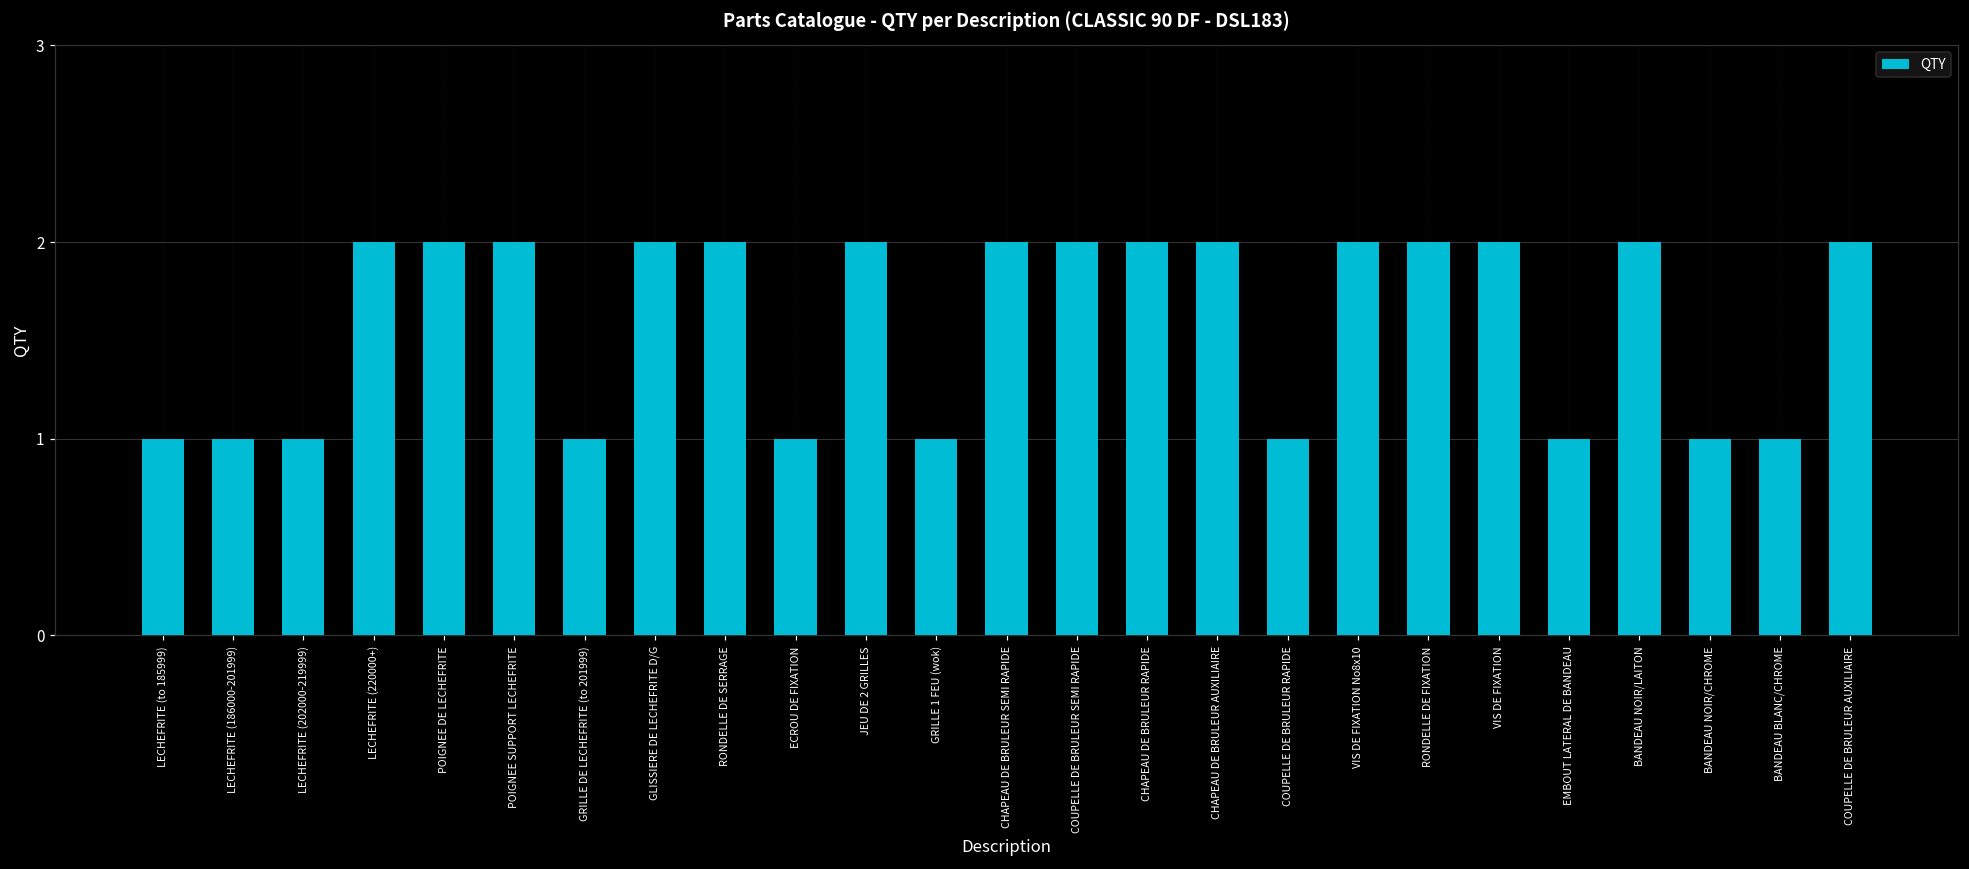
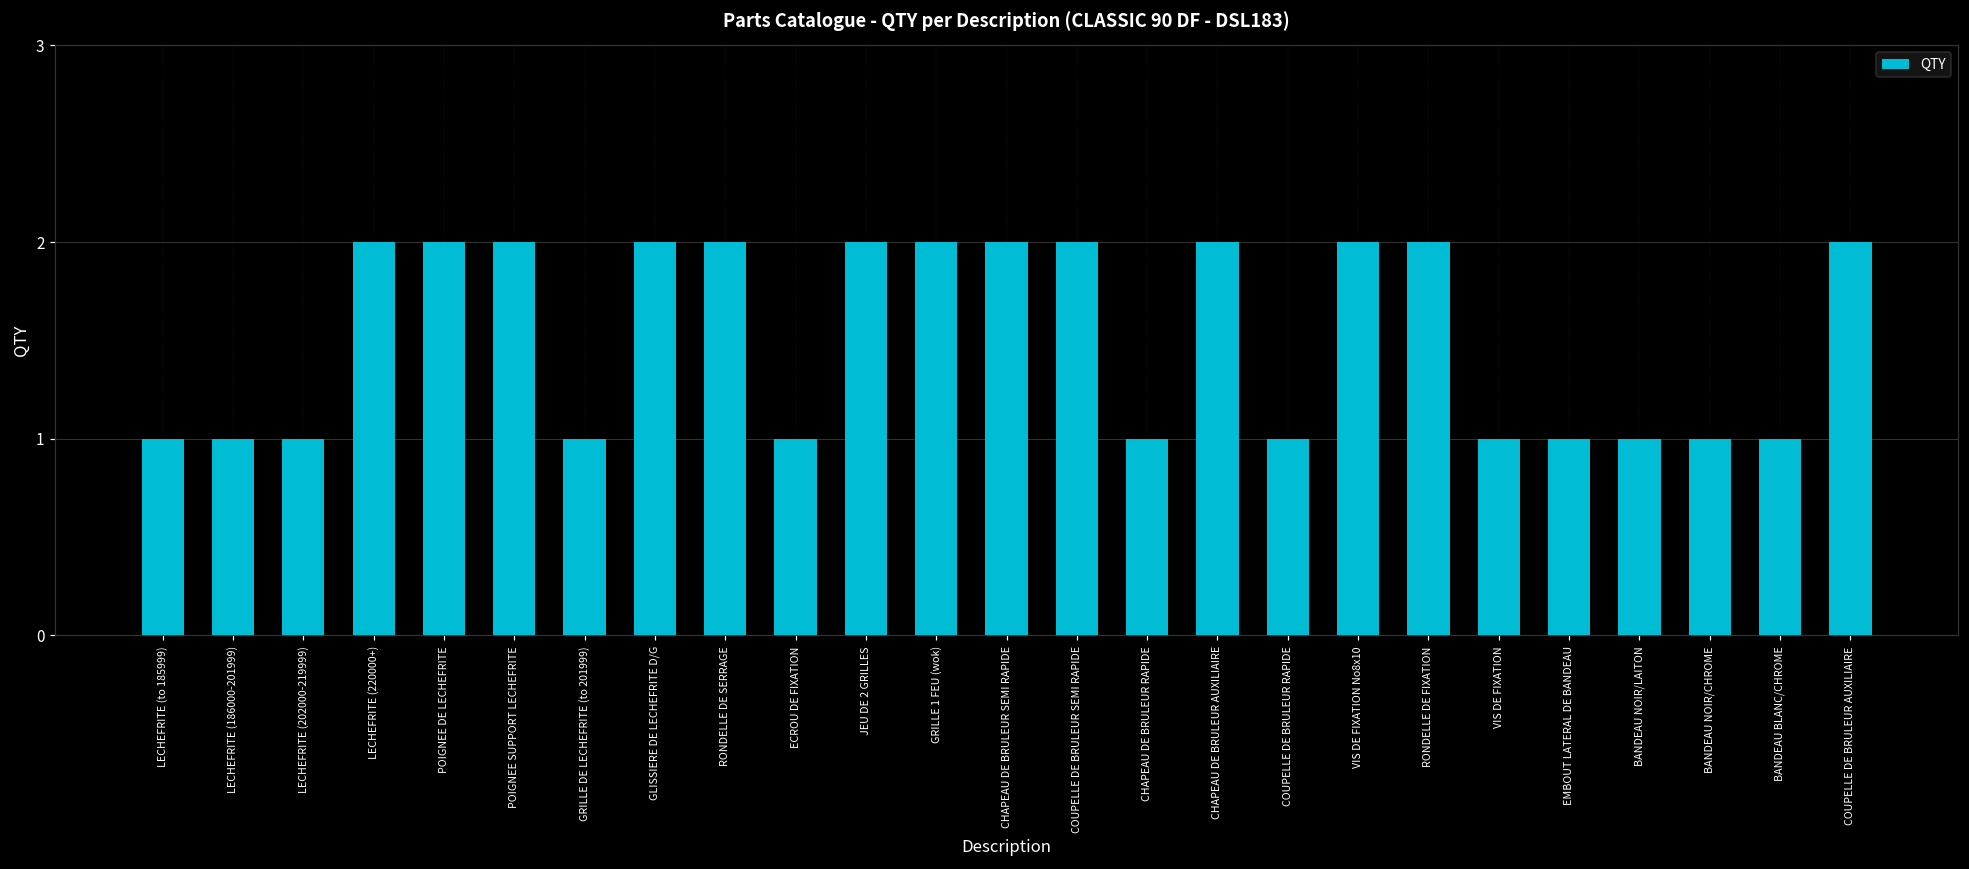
  {
    "LECHEFRITE (to 185999)": 1,
    "LECHEFRITE (186000-201999)": 1,
    "LECHEFRITE (202000-219999)": 1,
    "LECHEFRITE (220000+)": 2,
    "POIGNEE DE LECHEFRITE": 2,
    "POIGNEE SUPPORT LECHEFRITE": 2,
    "GRILLE DE LECHEFRITE (to 201999)": 1,
    "GLISSIERE DE LECHEFRITE D/G": 2,
    "RONDELLE DE SERRAGE": 2,
    "ECROU DE FIXATION": 1,
    "JEU DE 2 GRILLES": 2,
-   "GRILLE 1 FEU (wok)": 1,
+   "GRILLE 1 FEU (wok)": 2,
    "CHAPEAU DE BRULEUR SEMI RAPIDE": 2,
    "COUPELLE DE BRULEUR SEMI RAPIDE": 2,
-   "CHAPEAU DE BRULEUR RAPIDE": 2,
+   "CHAPEAU DE BRULEUR RAPIDE": 1,
    "CHAPEAU DE BRULEUR AUXILIAIRE": 2,
    "COUPELLE DE BRULEUR RAPIDE": 1,
    "VIS DE FIXATION No8x10": 2,
    "RONDELLE DE FIXATION": 2,
-   "VIS DE FIXATION": 2,
+   "VIS DE FIXATION": 1,
    "EMBOUT LATERAL DE BANDEAU": 1,
-   "BANDEAU NOIR/LAITON": 2,
+   "BANDEAU NOIR/LAITON": 1,
    "BANDEAU NOIR/CHROME": 1,
    "BANDEAU BLANC/CHROME": 1,
    "COUPELLE DE BRULEUR AUXILIAIRE": 2
  }
